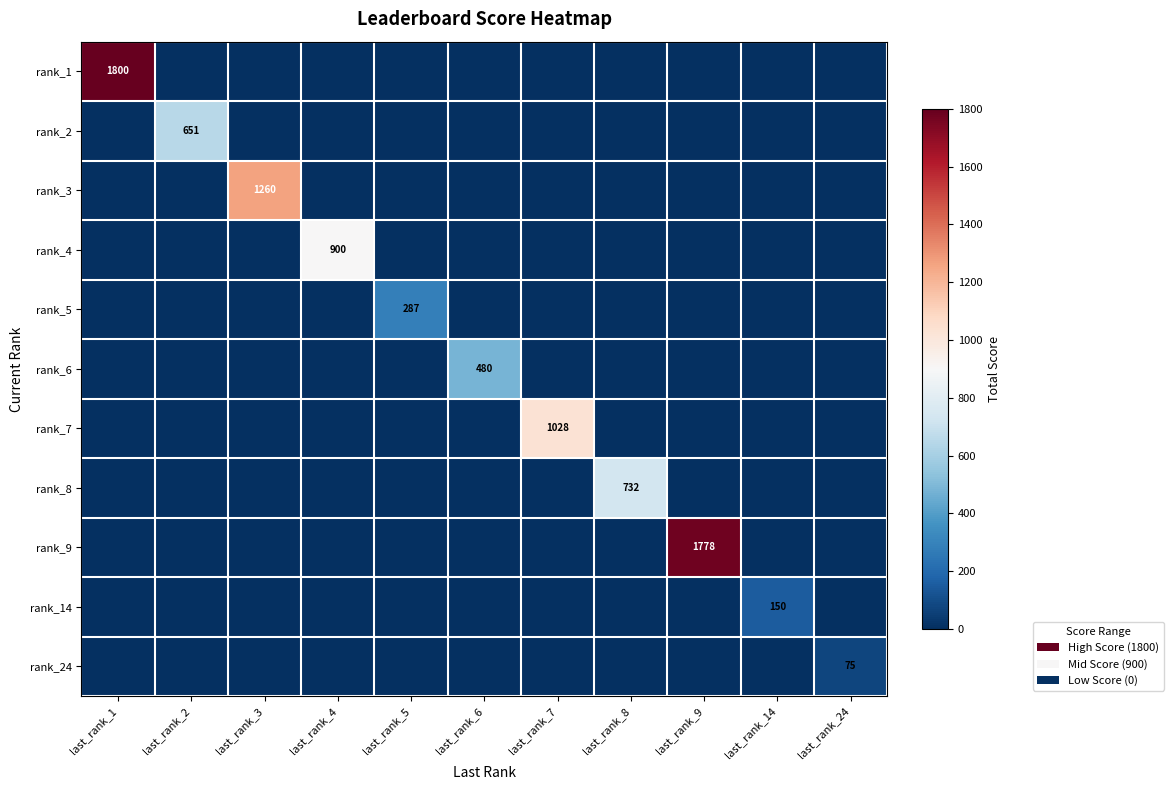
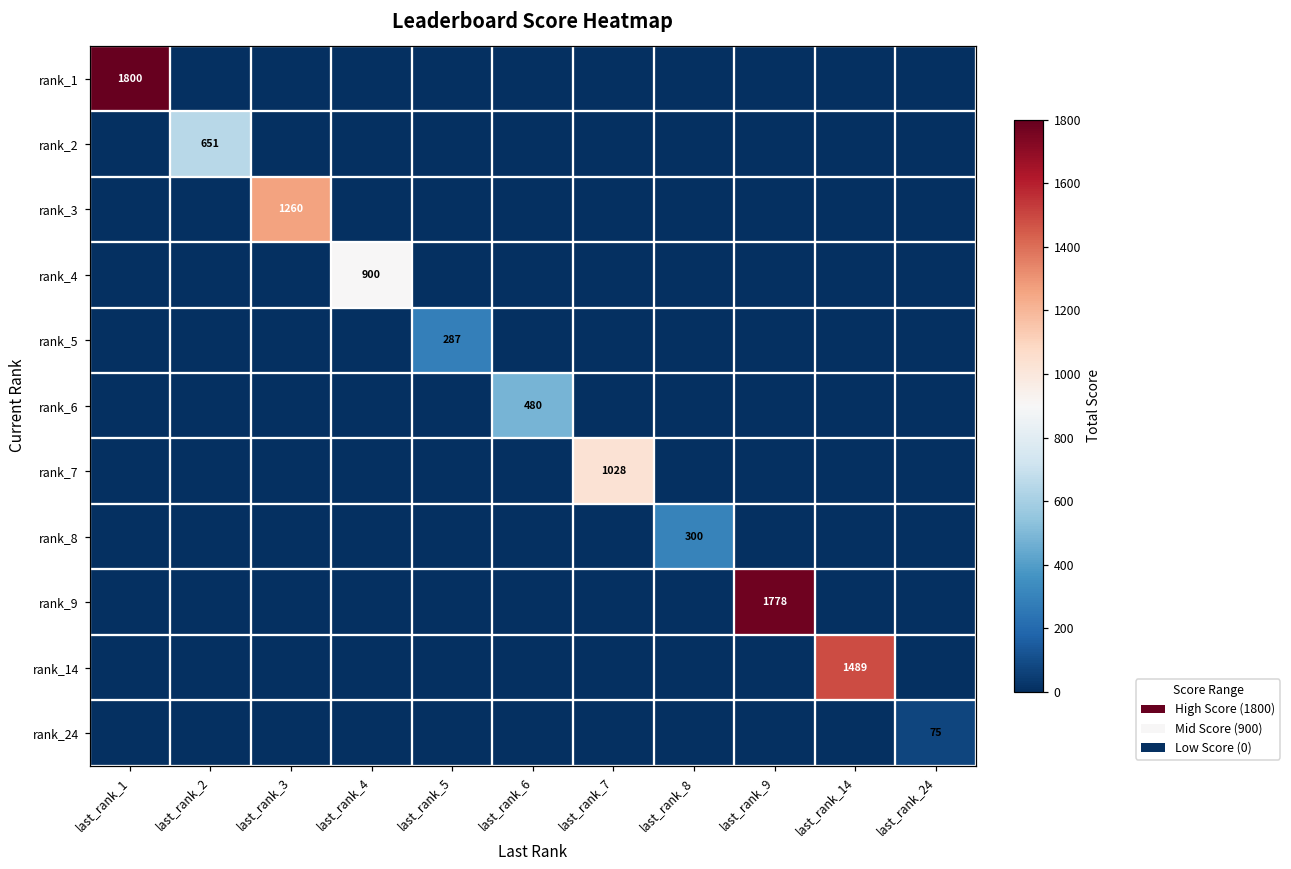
  {
    "rank_1": {
      "last_rank_1": 1800
    },
    "rank_2": {
      "last_rank_2": 651
    },
    "rank_3": {
      "last_rank_3": 1260
    },
    "rank_4": {
      "last_rank_4": 900
    },
    "rank_5": {
      "last_rank_5": 287
    },
    "rank_6": {
      "last_rank_6": 480
    },
    "rank_7": {
      "last_rank_7": 1028
    },
    "rank_8": {
-     "last_rank_8": 732
+     "last_rank_8": 300
    },
    "rank_9": {
      "last_rank_9": 1778
    },
    "rank_14": {
-     "last_rank_14": 150
+     "last_rank_14": 1489
    },
    "rank_24": {
      "last_rank_24": 75
    }
  }
